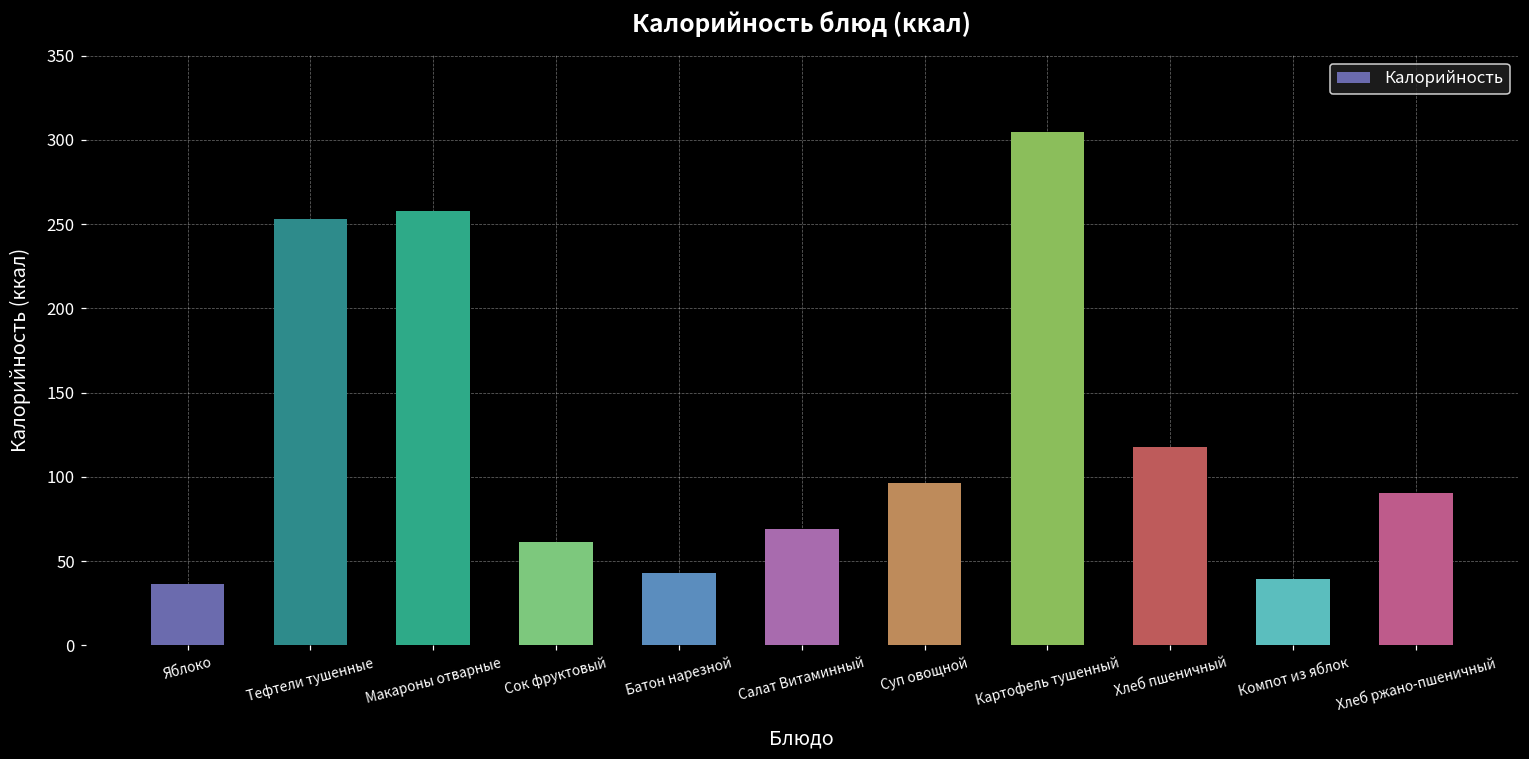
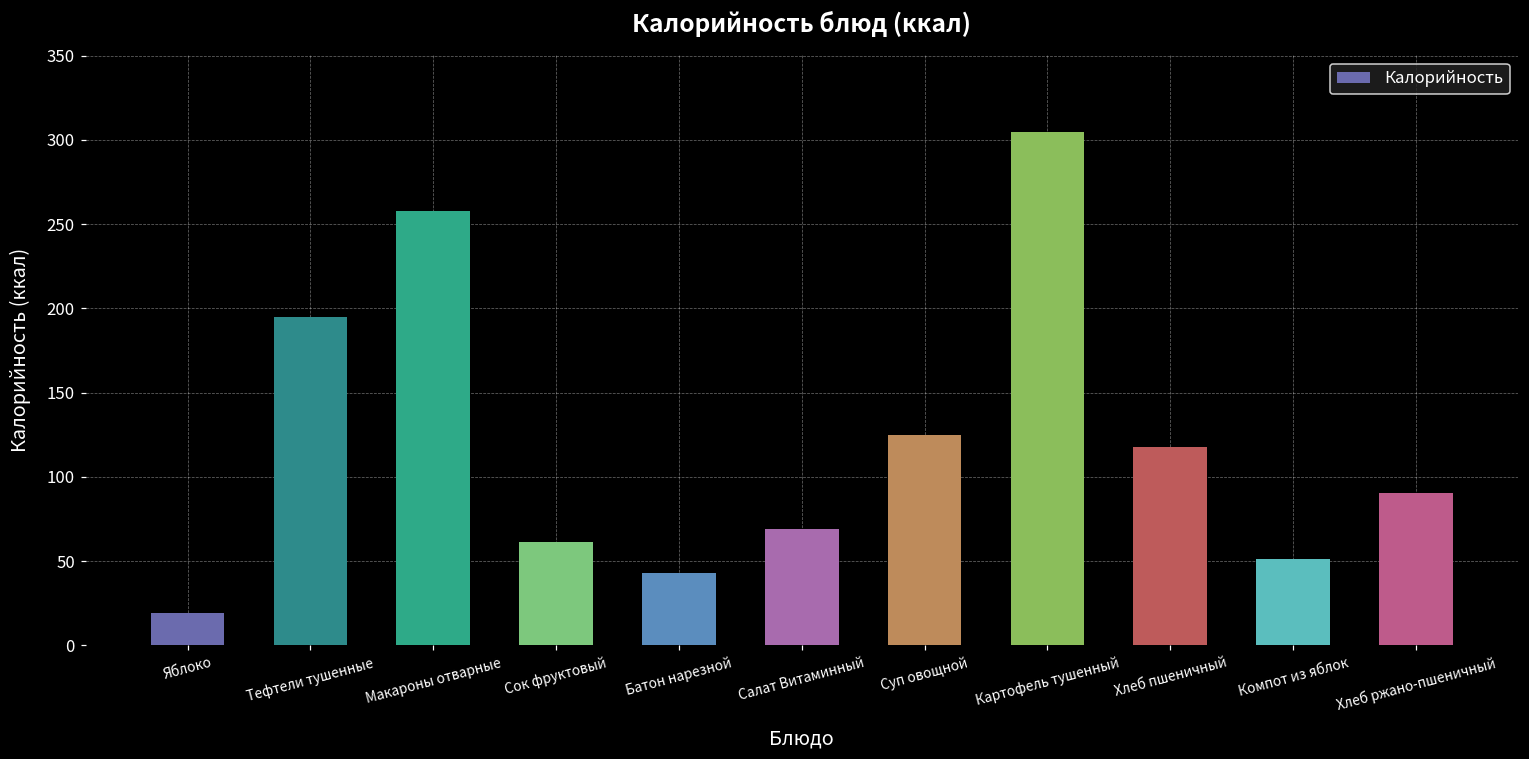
  {
-   "Яблоко": 36,
-   "Тефтели тушенные": 253,
+   "Яблоко": 19,
+   "Тефтели тушенные": 195,
    "Макароны отварные": 258,
    "Сок фруктовый": 61,
    "Батон нарезной": 43,
    "Салат Витаминный": 69,
-   "Суп овощной": 97,
+   "Суп овощной": 125,
    "Картофель тушенный": 305,
    "Хлеб пшеничный": 118,
-   "Компот из яблок": 39,
+   "Компот из яблок": 51,
    "Хлеб ржано-пшеничный": 91
  }
